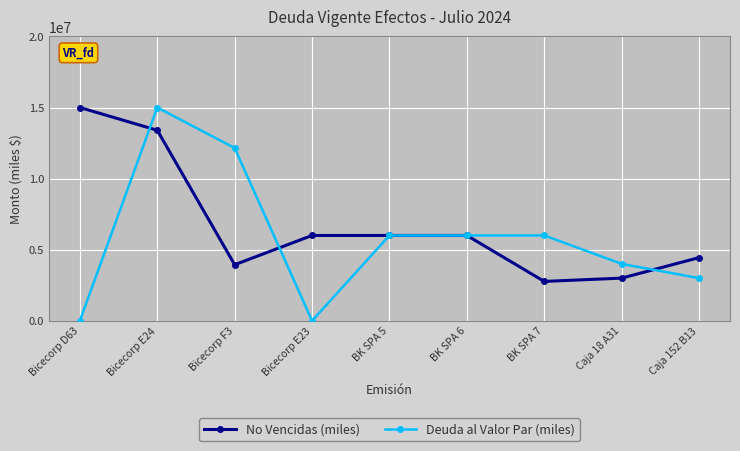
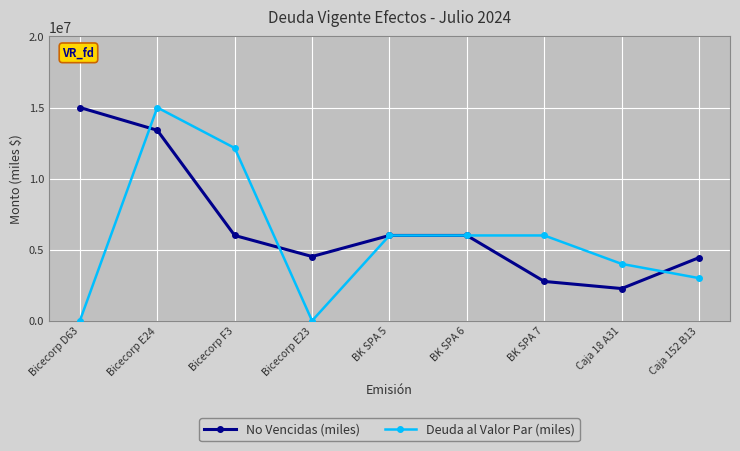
  {
    "No Vencidas (miles)": {
      "Bicecorp D63": 15000000,
      "Bicecorp E24": 13400000,
-     "Bicecorp F3": 3900000,
-     "Bicecorp E23": 6000000,
+     "Bicecorp F3": 6000000,
+     "Bicecorp E23": 4500000,
      "BK SPA 7": 2800000,
-     "Caja 18 A31": 3000000,
+     "Caja 18 A31": 2300000,
      "Caja 152 B13": 4400000
    },
    "Deuda al Valor Par (miles)": {
      "Bicecorp D63": 0,
      "Bicecorp E24": 15000000,
      "Bicecorp F3": 12200000,
      "Bicecorp E23": 0,
      "BK SPA 7": 6000000,
      "Caja 18 A31": 4000000,
      "Caja 152 B13": 3000000
    }
  }
